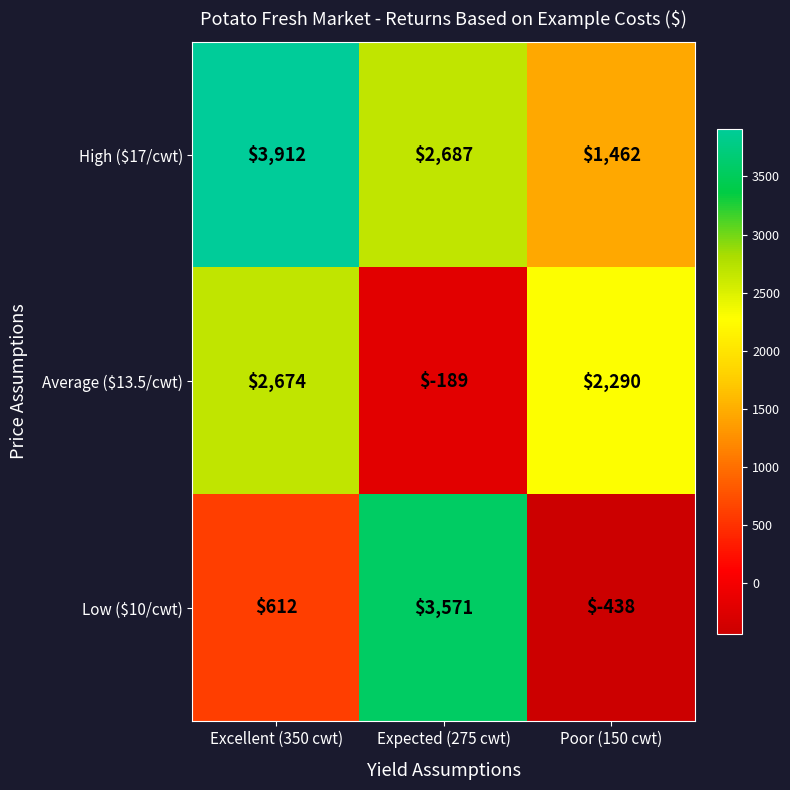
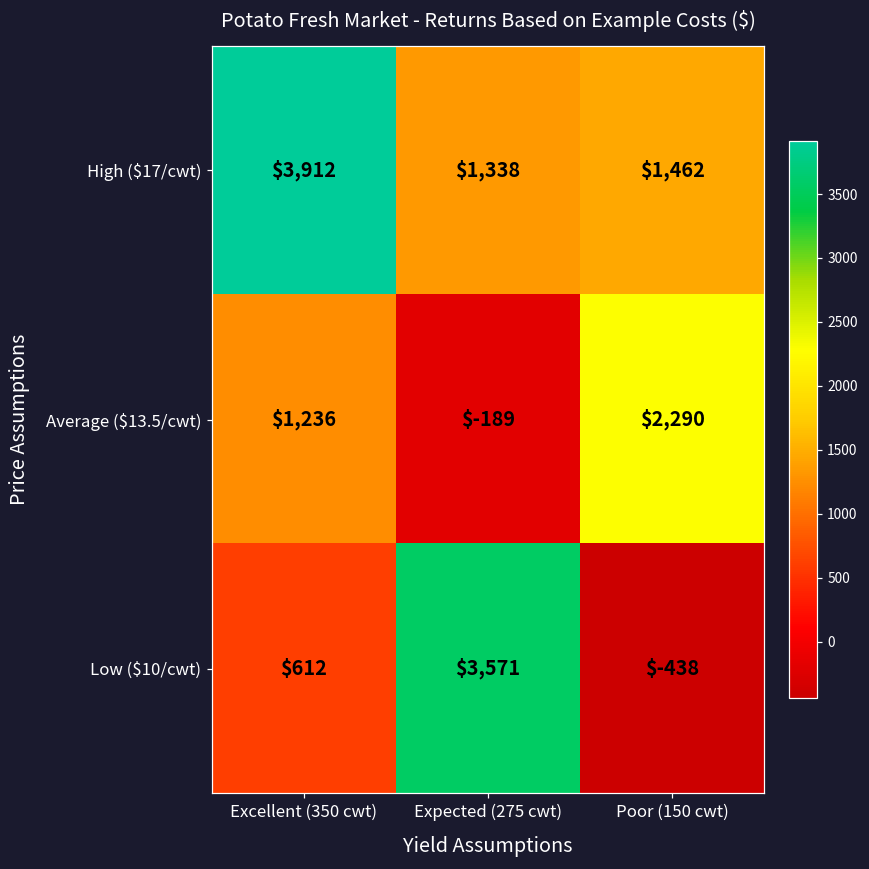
  {
    "High ($17/cwt)": {
      "Excellent (350 cwt)": "$3,912",
-     "Expected (275 cwt)": "$2,687",
+     "Expected (275 cwt)": "$1,338",
      "Poor (150 cwt)": "$1,462"
    },
    "Average ($13.5/cwt)": {
-     "Excellent (350 cwt)": "$2,674",
+     "Excellent (350 cwt)": "$1,236",
      "Expected (275 cwt)": "$-189",
      "Poor (150 cwt)": "$2,290"
    },
    "Low ($10/cwt)": {
      "Excellent (350 cwt)": "$612",
      "Expected (275 cwt)": "$3,571",
      "Poor (150 cwt)": "$-438"
    }
  }
